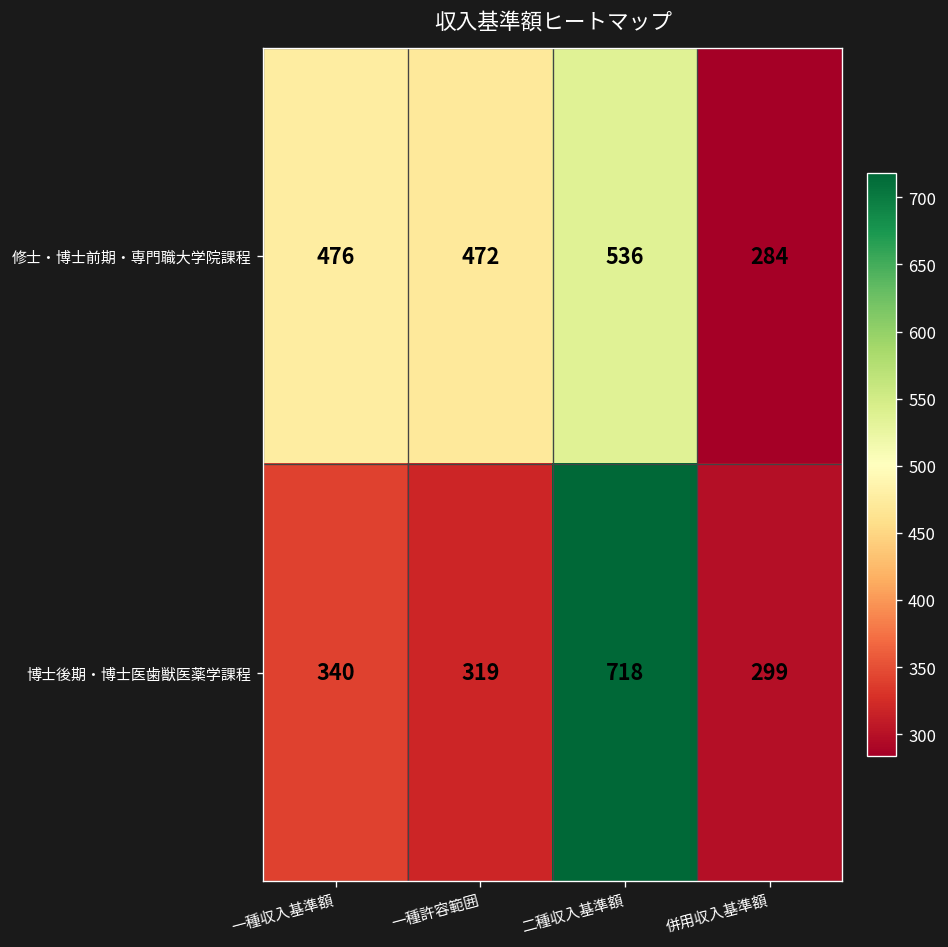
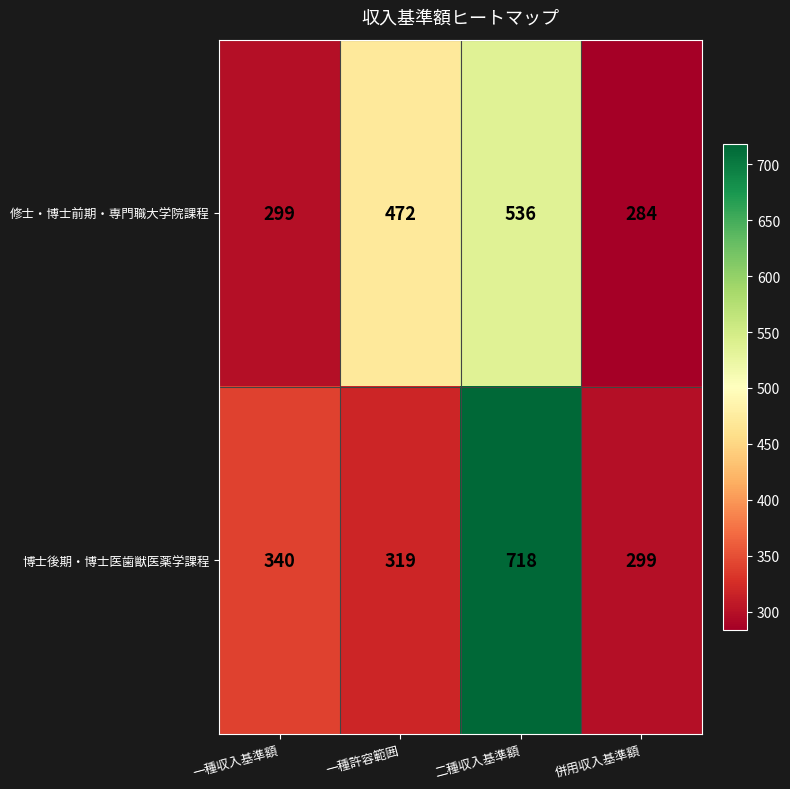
  {
    "修士・博士前期・専門職大学院課程": {
-     "一種収入基準額": 476,
+     "一種収入基準額": 299,
      "一種許容範囲": 472,
      "二種収入基準額": 536,
      "併用収入基準額": 284
    },
    "博士後期・博士医歯獣医薬学課程": {
      "一種収入基準額": 340,
      "一種許容範囲": 319,
      "二種収入基準額": 718,
      "併用収入基準額": 299
    }
  }
